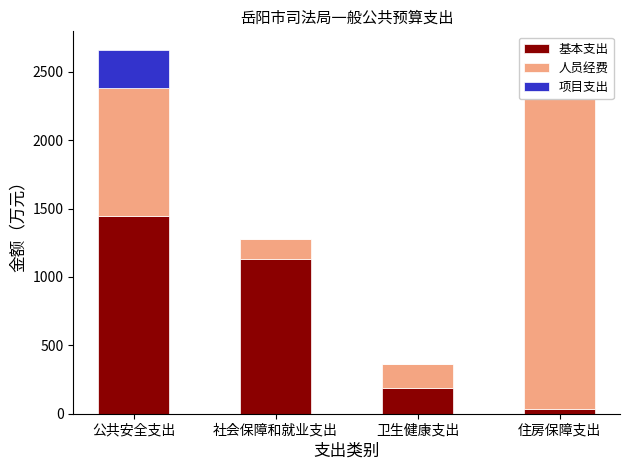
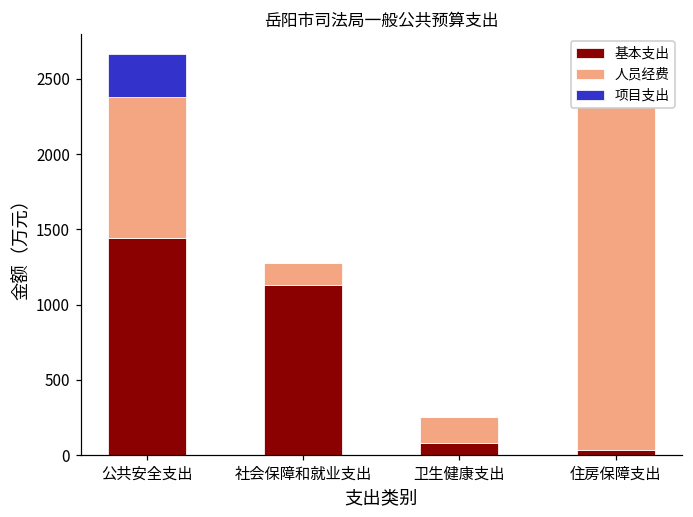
  {
    "基本支出": {
      "公共安全支出": 1440,
      "社会保障和就业支出": 1130,
-     "卫生健康支出": 190,
+     "卫生健康支出": 80,
      "住房保障支出": 40
    },
    "人员经费": {
      "公共安全支出": 930,
      "社会保障和就业支出": 140,
      "卫生健康支出": 170
    },
    "项目支出": {
      "公共安全支出": 280,
      "社会保障和就业支出": 0,
      "卫生健康支出": 0
    }
  }
